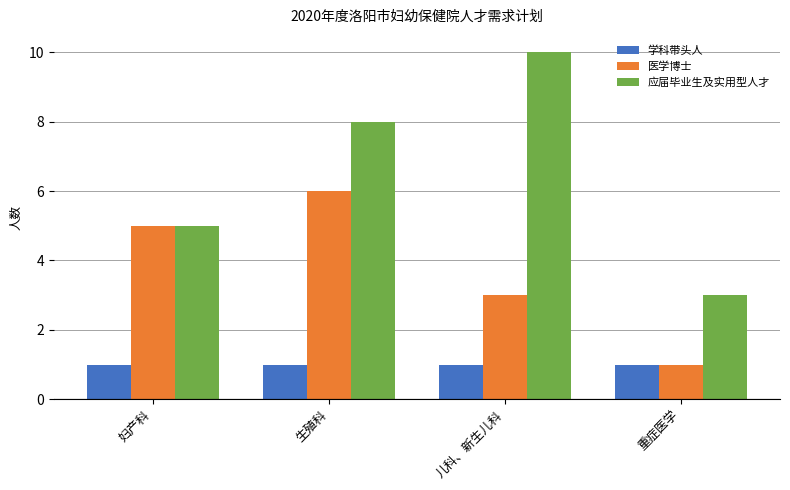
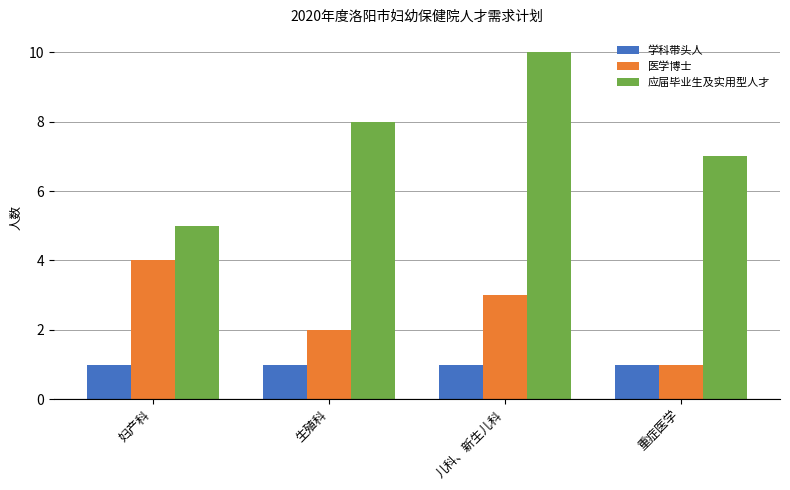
  {
    "学科带头人": {
      "妇产科": 1,
      "生殖科": 1,
      "儿科、新生儿科": 1,
      "重症医学": 1
    },
    "医学博士": {
-     "妇产科": 5,
-     "生殖科": 6,
+     "妇产科": 4,
+     "生殖科": 2,
      "儿科、新生儿科": 3,
      "重症医学": 1
    },
    "应届毕业生及实用型人才": {
      "妇产科": 5,
      "生殖科": 8,
      "儿科、新生儿科": 10,
-     "重症医学": 3
+     "重症医学": 7
    }
  }
